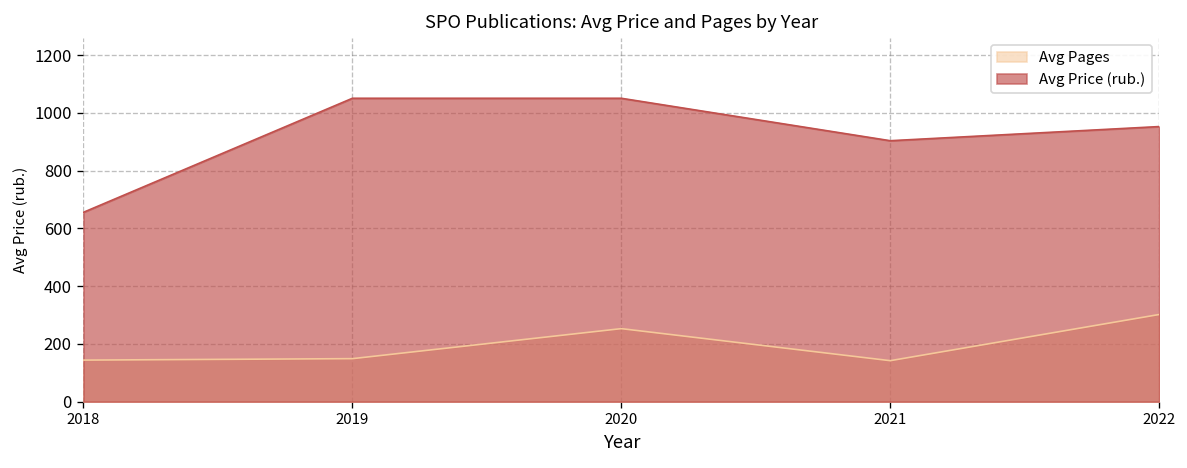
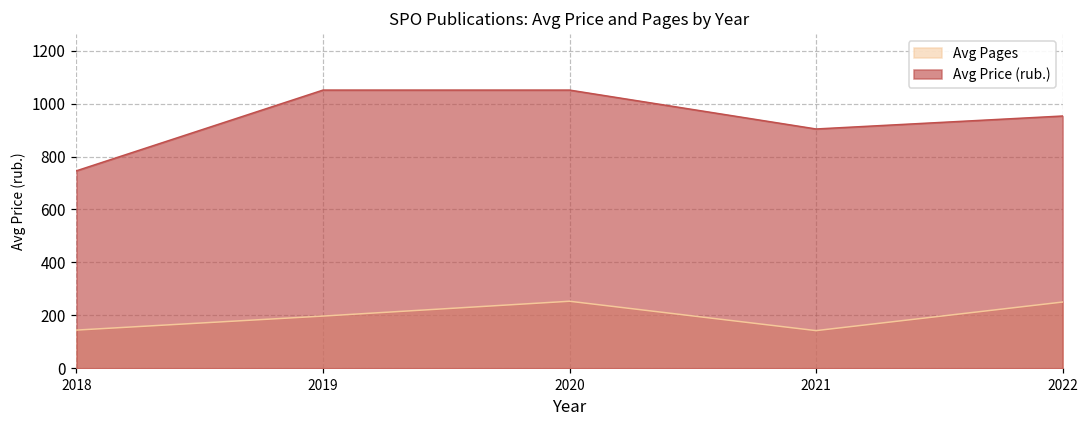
  {
    "Avg Pages": {
      "2018": 140,
-     "2019": 150,
+     "2019": 200,
      "2020": 250,
      "2021": 140,
-     "2022": 300
+     "2022": 250
    },
    "Avg Price (rub.)": {
-     "2018": 660,
+     "2018": 750,
      "2019": 1050,
      "2020": 1050,
      "2021": 900,
      "2022": 950
    }
  }
